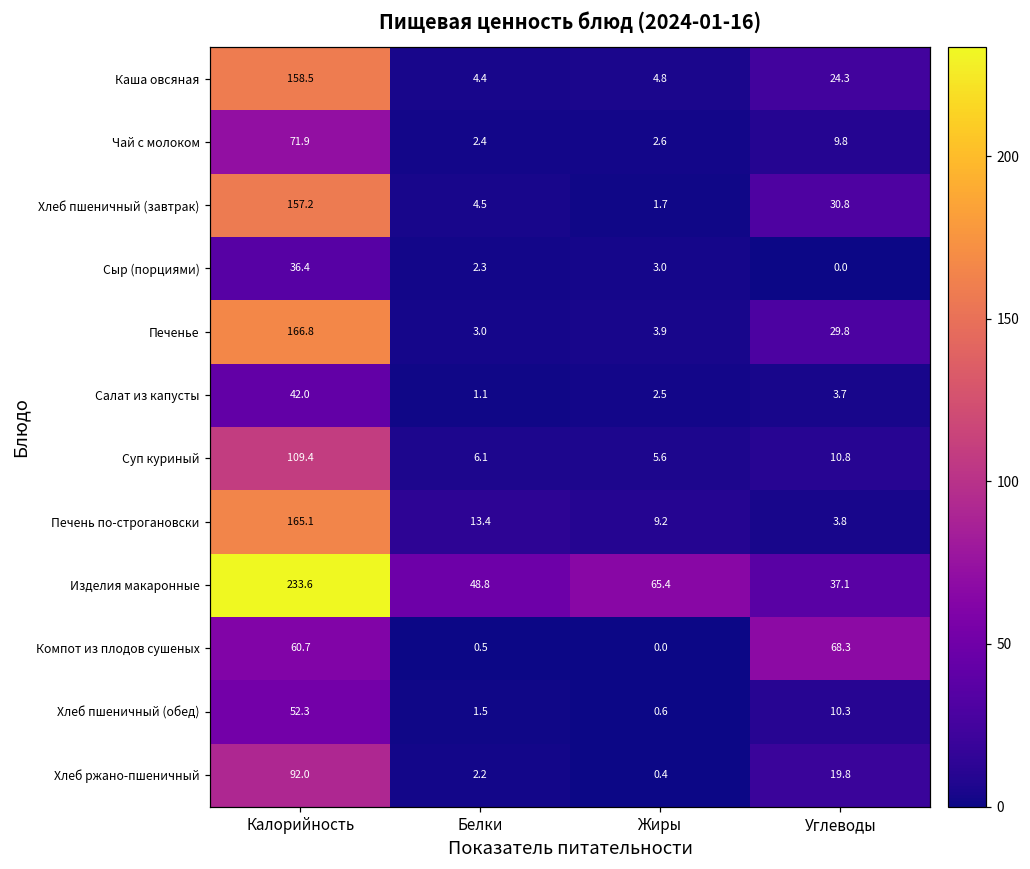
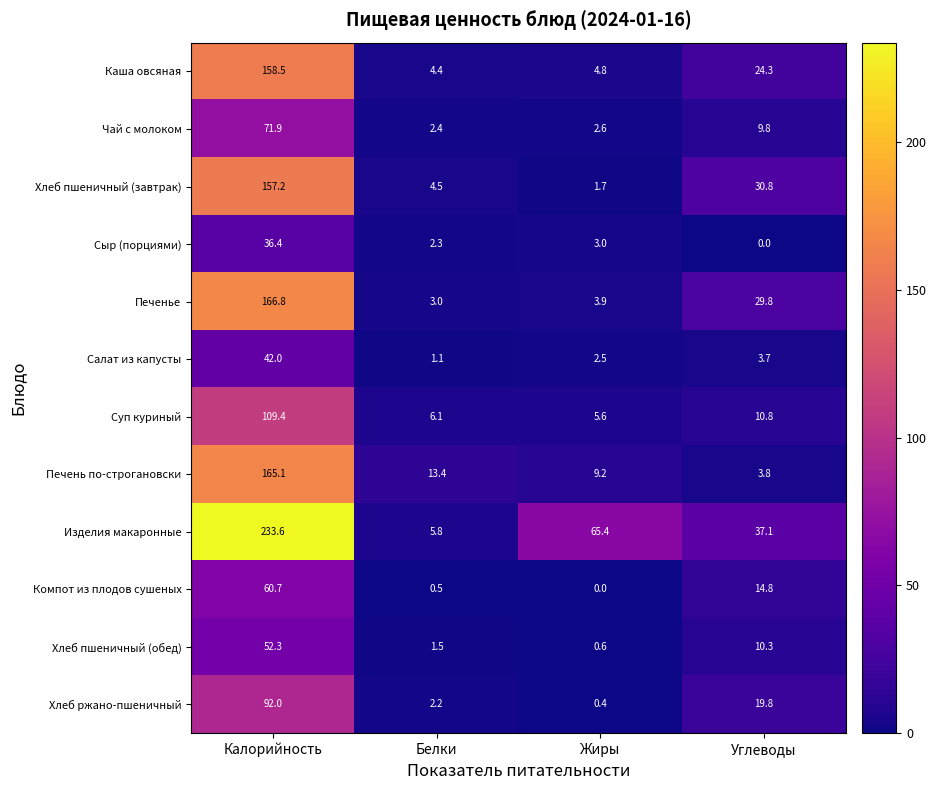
  {
    "Каша овсяная": {
      "Калорийность": 158.5,
      "Белки": 4.4,
      "Жиры": 4.8,
      "Углеводы": 24.3
    },
    "Чай с молоком": {
      "Калорийность": 71.9,
      "Белки": 2.4,
      "Жиры": 2.6,
      "Углеводы": 9.8
    },
    "Хлеб пшеничный (завтрак)": {
      "Калорийность": 157.2,
      "Белки": 4.5,
      "Жиры": 1.7,
      "Углеводы": 30.8
    },
    "Сыр (порциями)": {
      "Калорийность": 36.4,
      "Белки": 2.3,
      "Жиры": 3.0,
      "Углеводы": 0.0
    },
    "Печенье": {
      "Калорийность": 166.8,
      "Белки": 3.0,
      "Жиры": 3.9,
      "Углеводы": 29.8
    },
    "Салат из капусты": {
      "Калорийность": 42.0,
      "Белки": 1.1,
      "Жиры": 2.5,
      "Углеводы": 3.7
    },
    "Суп куриный": {
      "Калорийность": 109.4,
      "Белки": 6.1,
      "Жиры": 5.6,
      "Углеводы": 10.8
    },
    "Печень по-строгановски": {
      "Калорийность": 165.1,
      "Белки": 13.4,
      "Жиры": 9.2,
      "Углеводы": 3.8
    },
    "Изделия макаронные": {
      "Калорийность": 233.6,
-     "Белки": 48.8,
+     "Белки": 5.8,
      "Жиры": 65.4,
      "Углеводы": 37.1
    },
    "Компот из плодов сушеных": {
      "Калорийность": 60.7,
      "Белки": 0.5,
      "Жиры": 0.0,
-     "Углеводы": 68.3
+     "Углеводы": 14.8
    },
    "Хлеб пшеничный (обед)": {
      "Калорийность": 52.3,
      "Белки": 1.5,
      "Жиры": 0.6,
      "Углеводы": 10.3
    },
    "Хлеб ржано-пшеничный": {
      "Калорийность": 92.0,
      "Белки": 2.2,
      "Жиры": 0.4,
      "Углеводы": 19.8
    }
  }
